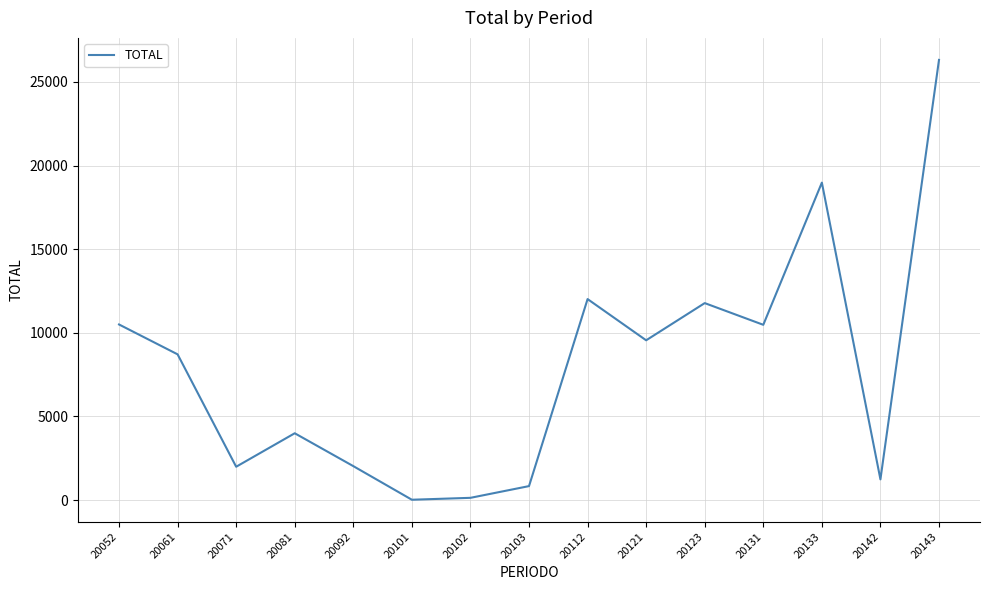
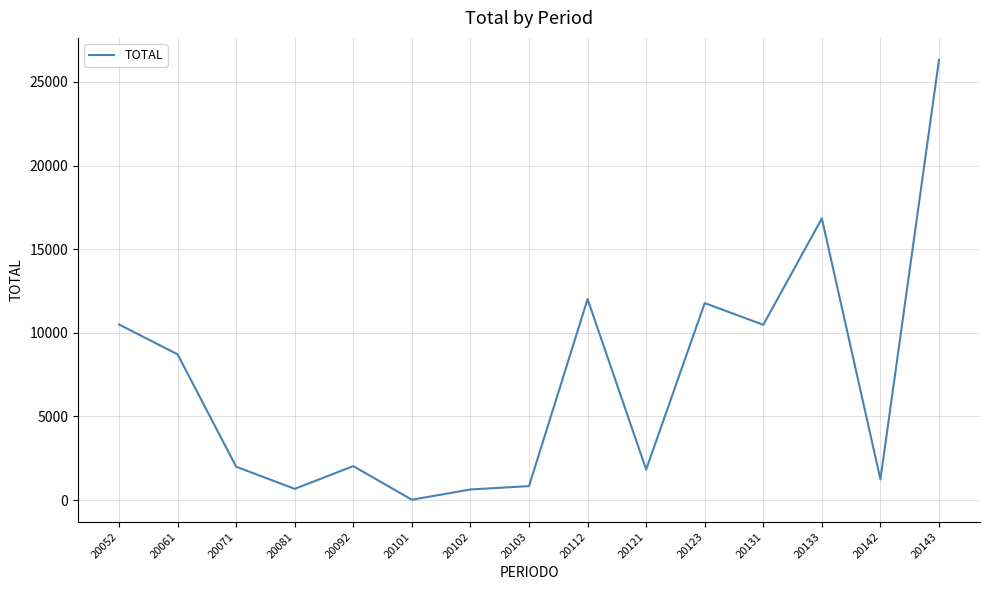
  {
    "20052": 10500,
    "20061": 8700,
    "20071": 2000,
-   "20081": 4000,
+   "20081": 700,
    "20092": 2000,
    "20101": 0,
-   "20102": 100,
+   "20102": 600,
    "20103": 800,
    "20112": 12000,
-   "20121": 9600,
+   "20121": 1800,
    "20123": 11800,
    "20131": 10500,
-   "20133": 19000,
+   "20133": 16800,
    "20142": 1200,
    "20143": 26300
  }
